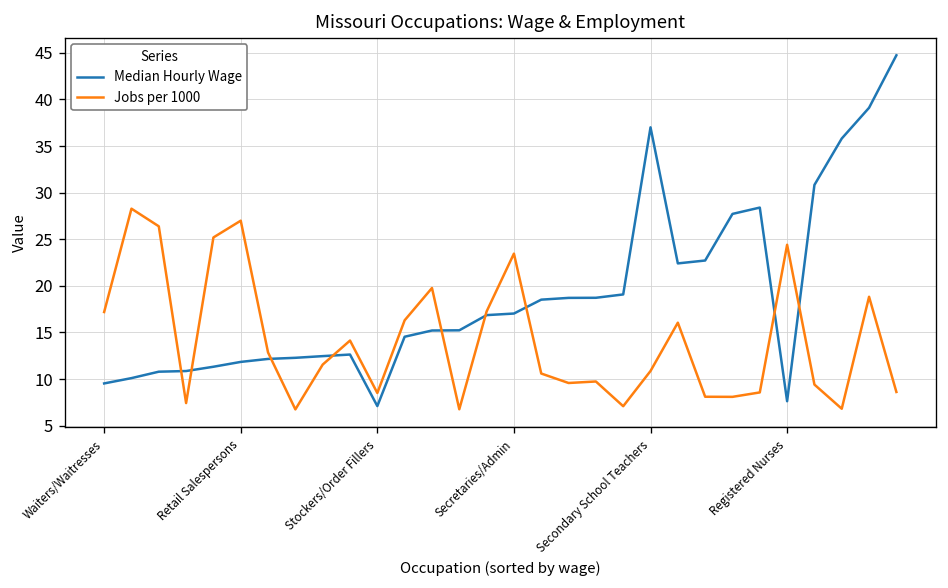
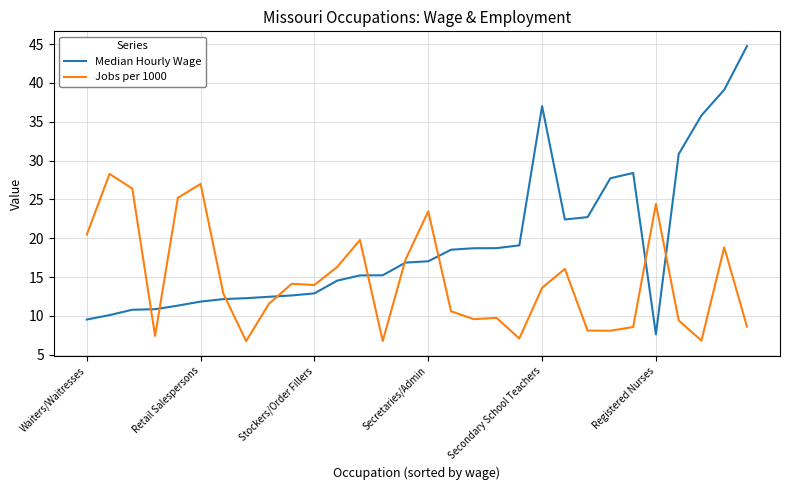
  {
    "Median Hourly Wage": {
      "Waiters/Waitresses": 10,
      "Retail Salespersons": 12,
-     "Stockers/Order Fillers": 7,
+     "Stockers/Order Fillers": 13,
      "Secretaries/Admin": 17,
      "Secondary School Teachers": 37,
      "Registered Nurses": 8
    },
    "Jobs per 1000": {
-     "Waiters/Waitresses": 17,
+     "Waiters/Waitresses": 20,
      "Retail Salespersons": 27,
-     "Stockers/Order Fillers": 9,
+     "Stockers/Order Fillers": 14,
      "Secretaries/Admin": 23,
-     "Secondary School Teachers": 11,
+     "Secondary School Teachers": 14,
      "Registered Nurses": 24
    }
  }
